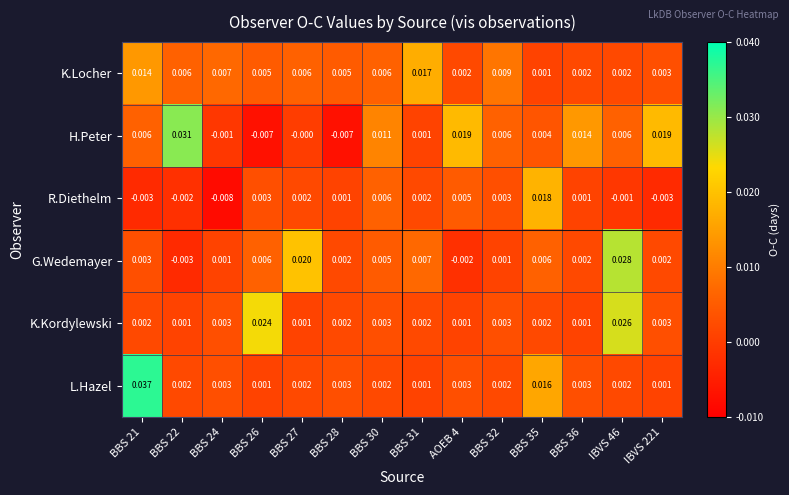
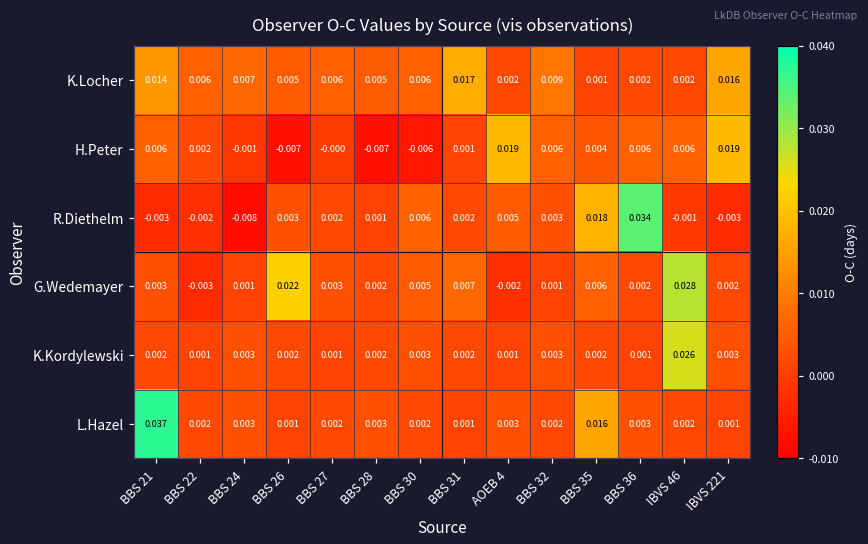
  {
    "K.Locher": {
      "BBS 21": 0.014,
      "BBS 22": 0.006,
      "BBS 24": 0.007,
      "BBS 26": 0.005,
      "BBS 27": 0.006,
      "BBS 28": 0.005,
      "BBS 30": 0.006,
      "BBS 31": 0.017,
      "AOEB 4": 0.002,
      "BBS 32": 0.009,
      "BBS 35": 0.001,
      "BBS 36": 0.002,
      "IBVS 46": 0.002,
-     "IBVS 221": 0.003
+     "IBVS 221": 0.016
    },
    "H.Peter": {
      "BBS 21": 0.006,
-     "BBS 22": 0.031,
+     "BBS 22": 0.002,
      "BBS 24": -0.001,
      "BBS 26": -0.007,
      "BBS 27": -0.000,
      "BBS 28": -0.007,
-     "BBS 30": 0.011,
+     "BBS 30": -0.006,
      "BBS 31": 0.001,
      "AOEB 4": 0.019,
      "BBS 32": 0.006,
      "BBS 35": 0.004,
-     "BBS 36": 0.014,
+     "BBS 36": 0.006,
      "IBVS 46": 0.006,
      "IBVS 221": 0.019
    },
    "R.Diethelm": {
      "BBS 21": -0.003,
      "BBS 22": -0.002,
      "BBS 24": -0.008,
      "BBS 26": 0.003,
      "BBS 27": 0.002,
      "BBS 28": 0.001,
      "BBS 30": 0.006,
      "BBS 31": 0.002,
      "AOEB 4": 0.005,
      "BBS 32": 0.003,
      "BBS 35": 0.018,
-     "BBS 36": 0.001,
+     "BBS 36": 0.034,
      "IBVS 46": -0.001,
      "IBVS 221": -0.003
    },
    "G.Wedemayer": {
      "BBS 21": 0.003,
      "BBS 22": -0.003,
      "BBS 24": 0.001,
-     "BBS 26": 0.006,
-     "BBS 27": 0.020,
+     "BBS 26": 0.022,
+     "BBS 27": 0.003,
      "BBS 28": 0.002,
      "BBS 30": 0.005,
      "BBS 31": 0.007,
      "AOEB 4": -0.002,
      "BBS 32": 0.001,
      "BBS 35": 0.006,
      "BBS 36": 0.002,
      "IBVS 46": 0.028,
      "IBVS 221": 0.002
    },
    "K.Kordylewski": {
      "BBS 21": 0.002,
      "BBS 22": 0.001,
      "BBS 24": 0.003,
-     "BBS 26": 0.024,
+     "BBS 26": 0.002,
      "BBS 27": 0.001,
      "BBS 28": 0.002,
      "BBS 30": 0.003,
      "BBS 31": 0.002,
      "AOEB 4": 0.001,
      "BBS 32": 0.003,
      "BBS 35": 0.002,
      "BBS 36": 0.001,
      "IBVS 46": 0.026,
      "IBVS 221": 0.003
    },
    "L.Hazel": {
      "BBS 21": 0.037,
      "BBS 22": 0.002,
      "BBS 24": 0.003,
      "BBS 26": 0.001,
      "BBS 27": 0.002,
      "BBS 28": 0.003,
      "BBS 30": 0.002,
      "BBS 31": 0.001,
      "AOEB 4": 0.003,
      "BBS 32": 0.002,
      "BBS 35": 0.016,
      "BBS 36": 0.003,
      "IBVS 46": 0.002,
      "IBVS 221": 0.001
    }
  }
